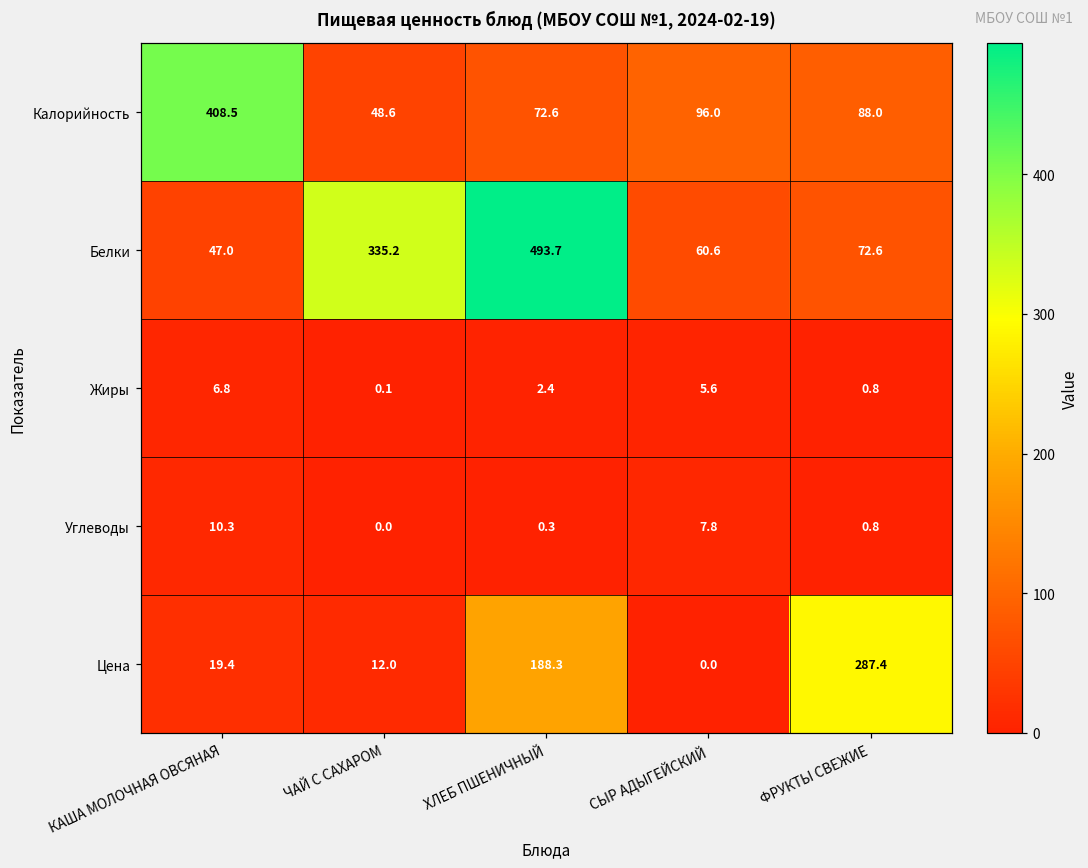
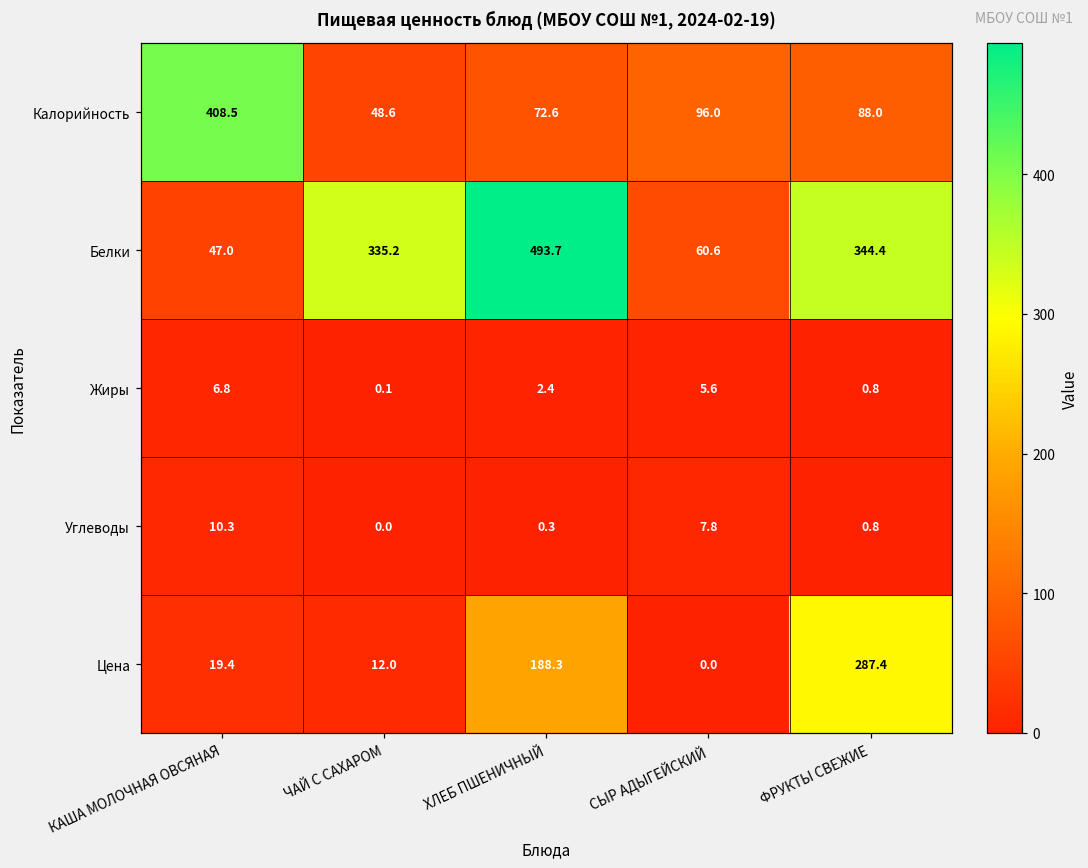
  {
    "Калорийность": {
      "КАША МОЛОЧНАЯ ОВСЯНАЯ": 408.5,
      "ЧАЙ С САХАРОМ": 48.6,
      "ХЛЕБ ПШЕНИЧНЫЙ": 72.6,
      "СЫР АДЫГЕЙСКИЙ": 96.0,
      "ФРУКТЫ СВЕЖИЕ": 88.0
    },
    "Белки": {
      "КАША МОЛОЧНАЯ ОВСЯНАЯ": 47.0,
      "ЧАЙ С САХАРОМ": 335.2,
      "ХЛЕБ ПШЕНИЧНЫЙ": 493.7,
      "СЫР АДЫГЕЙСКИЙ": 60.6,
-     "ФРУКТЫ СВЕЖИЕ": 72.6
+     "ФРУКТЫ СВЕЖИЕ": 344.4
    },
    "Жиры": {
      "КАША МОЛОЧНАЯ ОВСЯНАЯ": 6.8,
      "ЧАЙ С САХАРОМ": 0.1,
      "ХЛЕБ ПШЕНИЧНЫЙ": 2.4,
      "СЫР АДЫГЕЙСКИЙ": 5.6,
      "ФРУКТЫ СВЕЖИЕ": 0.8
    },
    "Углеводы": {
      "КАША МОЛОЧНАЯ ОВСЯНАЯ": 10.3,
      "ЧАЙ С САХАРОМ": 0.0,
      "ХЛЕБ ПШЕНИЧНЫЙ": 0.3,
      "СЫР АДЫГЕЙСКИЙ": 7.8,
      "ФРУКТЫ СВЕЖИЕ": 0.8
    },
    "Цена": {
      "КАША МОЛОЧНАЯ ОВСЯНАЯ": 19.4,
      "ЧАЙ С САХАРОМ": 12.0,
      "ХЛЕБ ПШЕНИЧНЫЙ": 188.3,
      "СЫР АДЫГЕЙСКИЙ": 0.0,
      "ФРУКТЫ СВЕЖИЕ": 287.4
    }
  }
